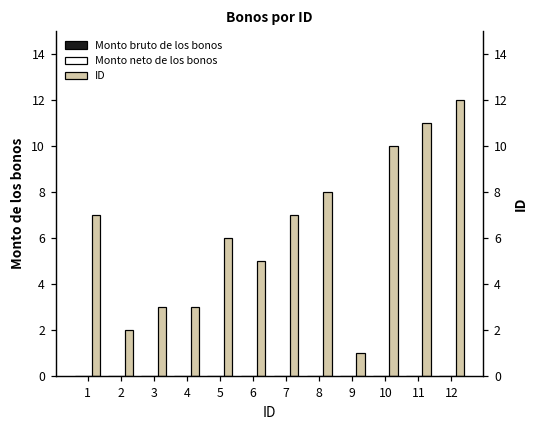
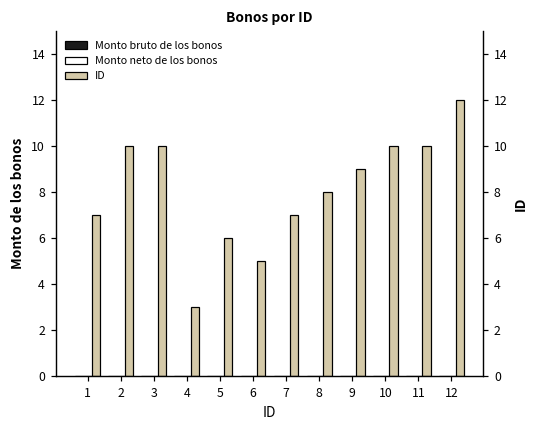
  {
    "Monto bruto de los bonos": {
      "1": 0,
      "2": 0,
      "3": 0,
      "4": 0,
      "5": 0,
      "6": 0,
      "7": 0,
      "8": 0,
      "9": 0,
      "10": 0,
      "11": 0,
      "12": 0
    },
    "Monto neto de los bonos": {
      "1": 0,
      "2": 0,
      "3": 0,
      "4": 0,
      "5": 0,
      "6": 0,
      "7": 0,
      "8": 0,
      "9": 0,
      "10": 0,
      "11": 0,
      "12": 0
    },
    "ID": {
      "1": 7,
-     "2": 2,
-     "3": 3,
+     "2": 10,
+     "3": 10,
      "4": 3,
      "5": 6,
      "6": 5,
      "7": 7,
      "8": 8,
-     "9": 1,
+     "9": 9,
      "10": 10,
-     "11": 11,
+     "11": 10,
      "12": 12
    }
  }
